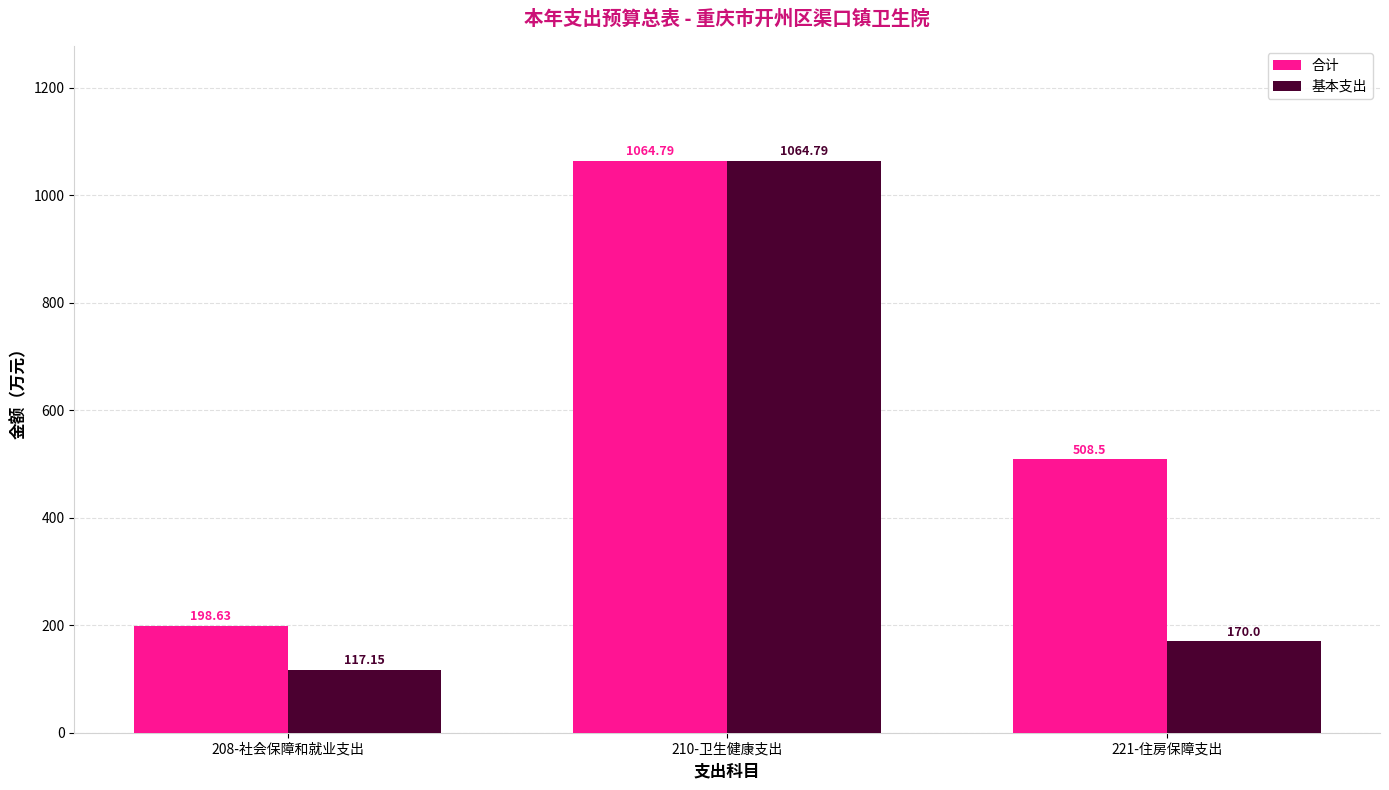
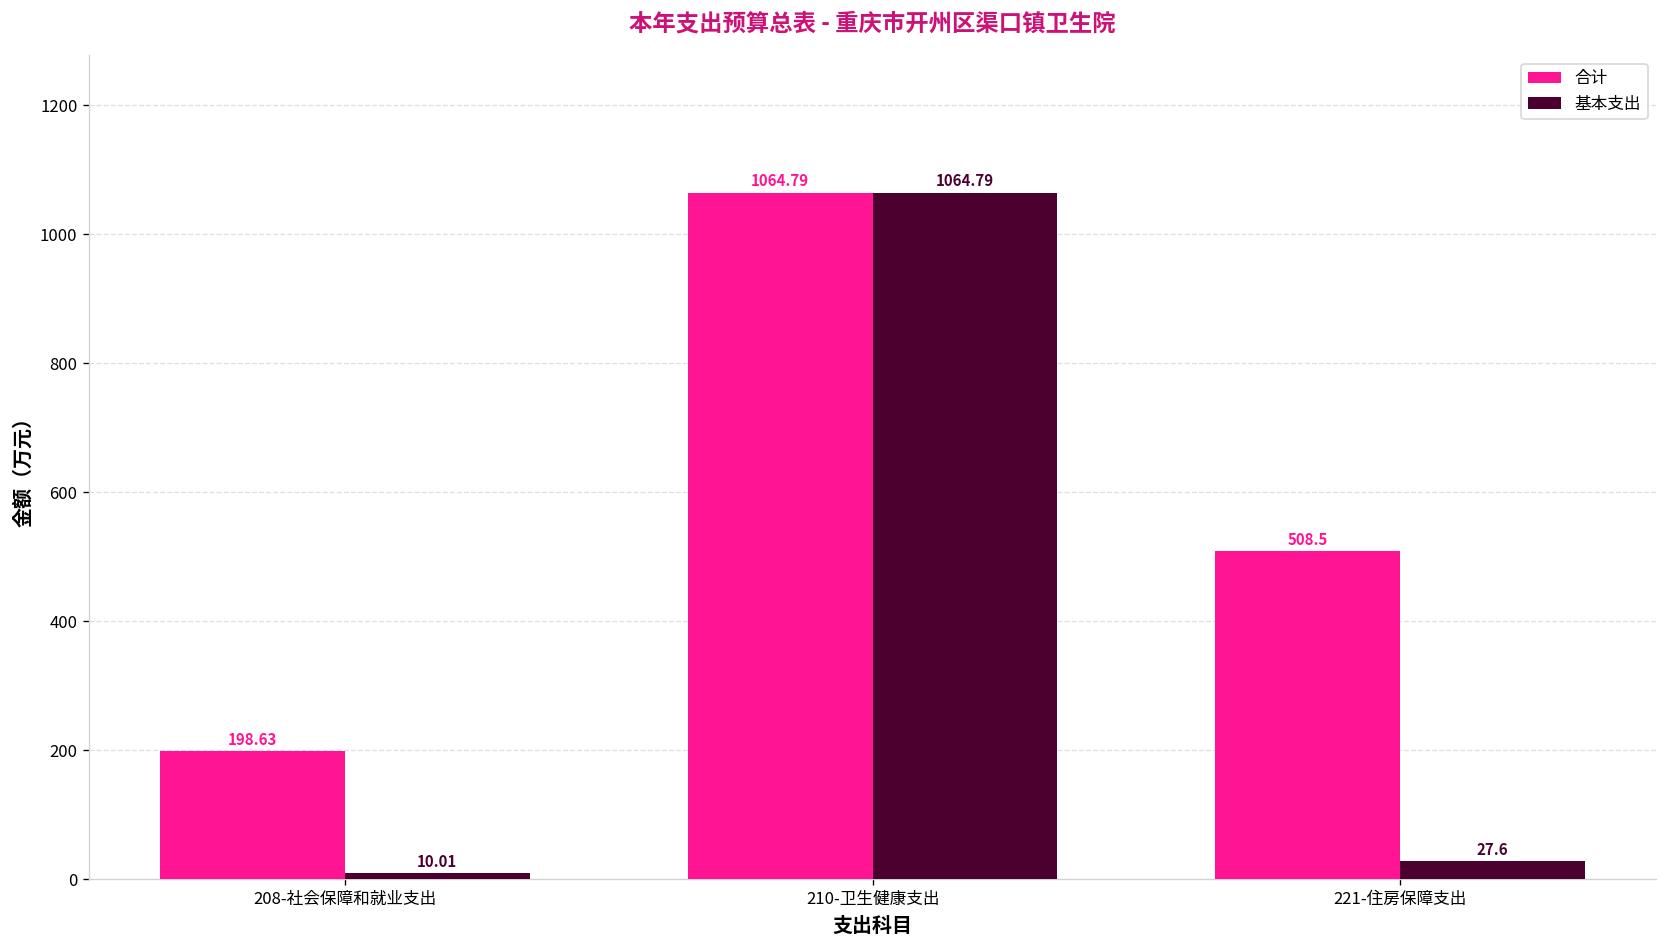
  {
    "合计": {
      "208-社会保障和就业支出": 198.63,
      "210-卫生健康支出": 1064.79,
      "221-住房保障支出": 508.5
    },
    "基本支出": {
-     "208-社会保障和就业支出": 117.15,
+     "208-社会保障和就业支出": 10.01,
      "210-卫生健康支出": 1064.79,
-     "221-住房保障支出": 170.0
+     "221-住房保障支出": 27.6
    }
  }
